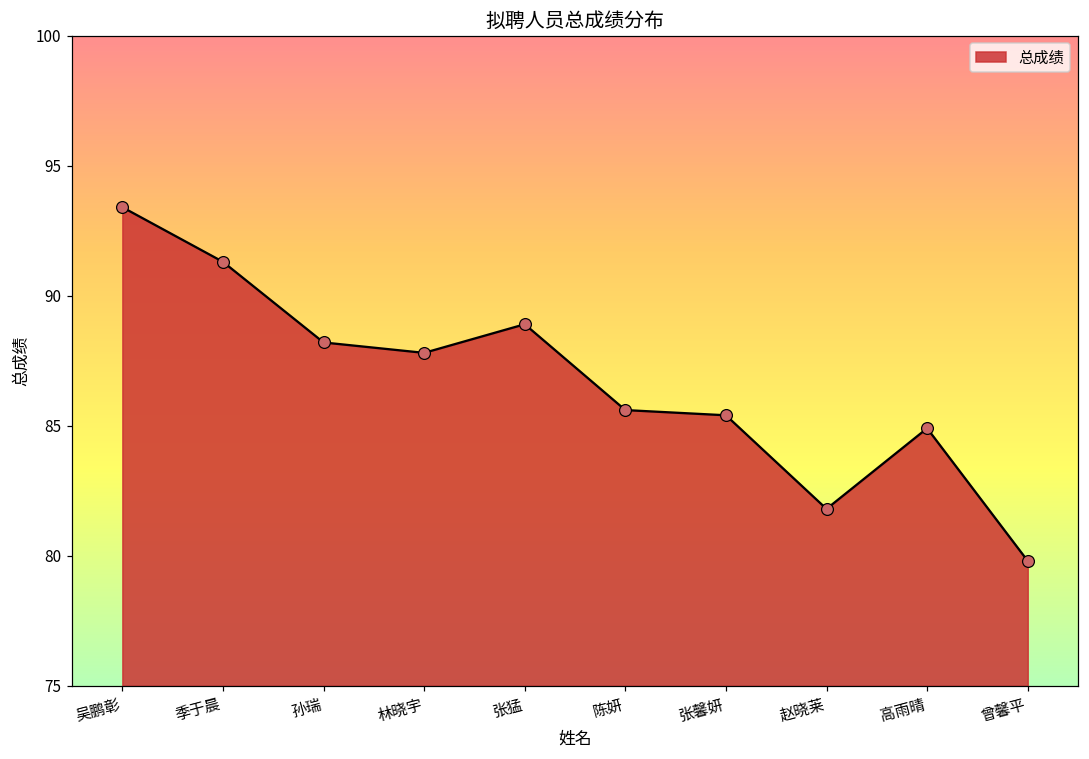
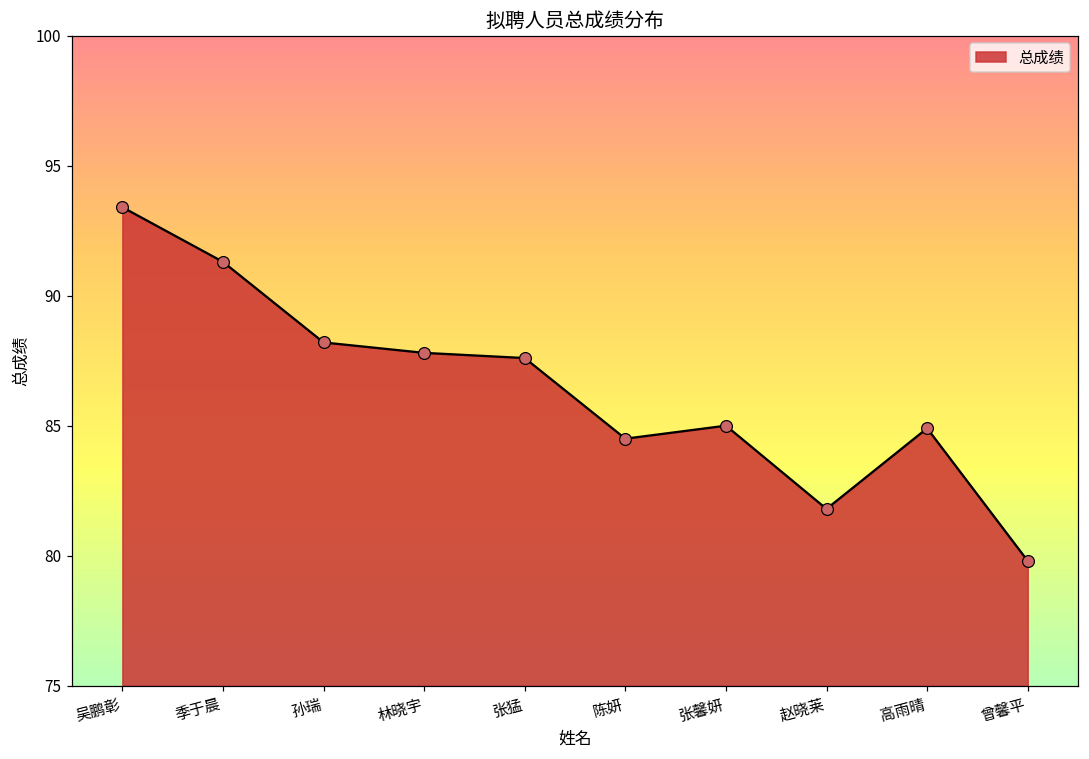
  {
    "吴鹏彰": 93.4,
    "季于晨": 91.3,
    "孙瑞": 88.2,
    "林晓宇": 87.8,
-   "张猛": 88.9,
-   "陈妍": 85.6,
-   "张馨妍": 85.4,
+   "张猛": 87.6,
+   "陈妍": 84.5,
+   "张馨妍": 85.0,
    "赵晓莱": 81.8,
    "高雨晴": 84.9,
    "曾馨平": 79.8
  }
